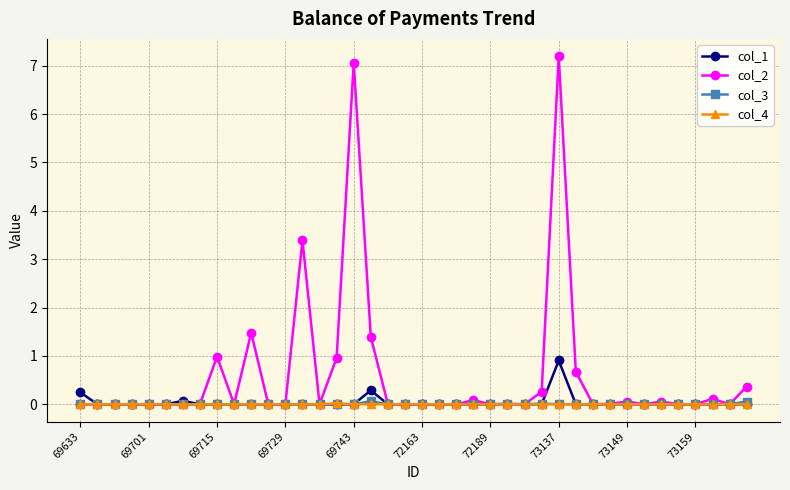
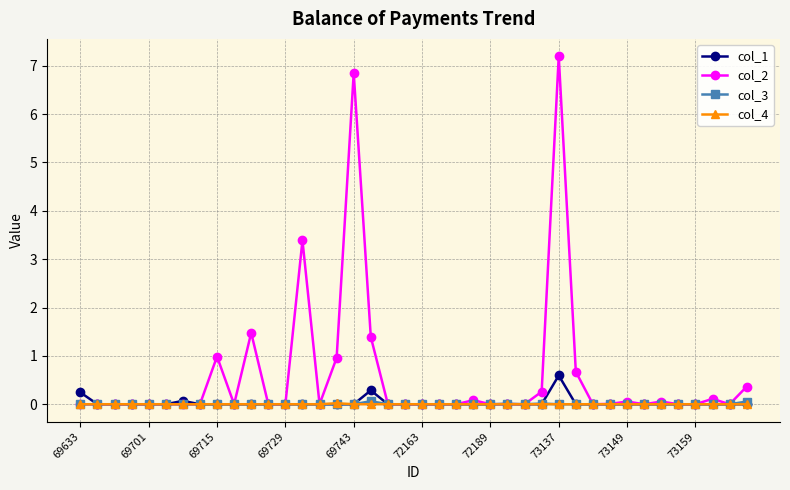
  {
    "col_1": {
      "69633": 0.2,
-     "73137": 0.9
+     "73137": 0.6
    },
    "col_2": {
      "69715": 1.0,
-     "69743": 7.1,
+     "69743": 6.9,
      "73137": 7.2,
      "73149": 0.1
    }
  }
